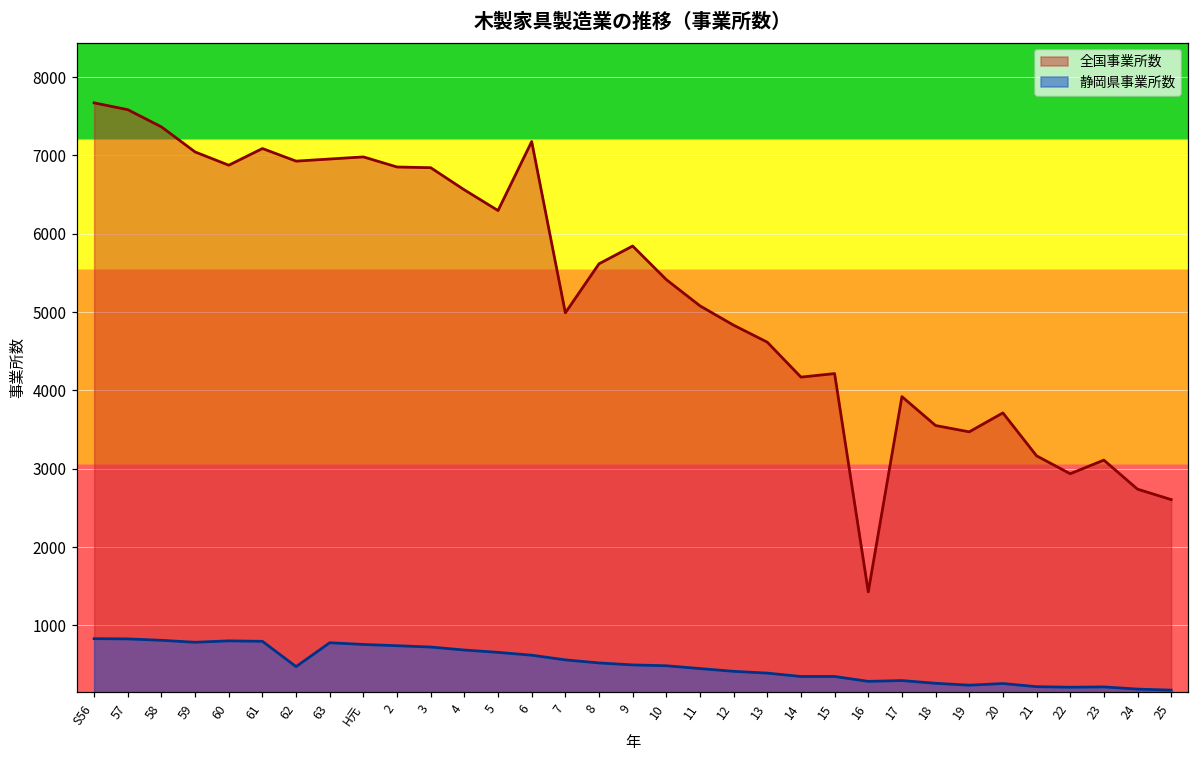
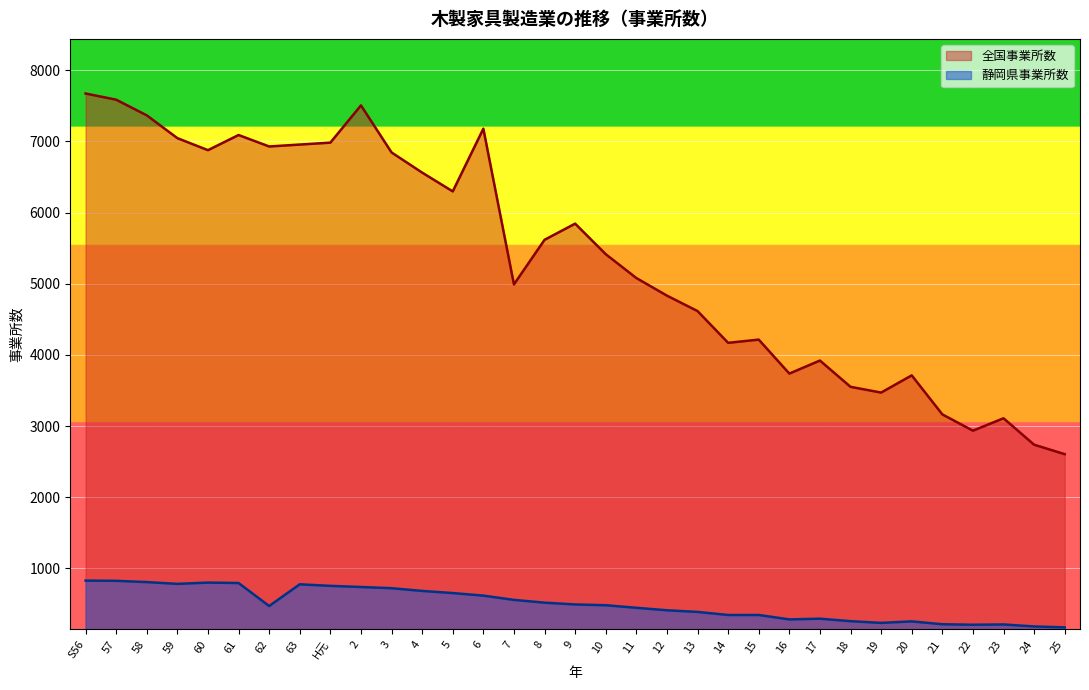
  {
    "全国事業所数": {
      "S56": 7700,
      "57": 7600,
      "58": 7400,
      "59": 7000,
      "60": 6900,
      "61": 7100,
      "62": 6900,
      "63": 7000,
      "H元": 7000,
-     "2": 6900,
+     "2": 7500,
      "3": 6800,
      "4": 6600,
      "5": 6300,
      "6": 7200,
      "7": 5000,
      "8": 5600,
      "9": 5800,
      "10": 5400,
      "11": 5100,
      "12": 4800,
      "13": 4600,
      "14": 4200,
      "15": 4200,
-     "16": 1400,
+     "16": 3700,
      "17": 3900,
      "18": 3600,
      "19": 3500,
      "20": 3700,
      "21": 3200,
      "22": 2900,
      "23": 3100,
      "24": 2700,
      "25": 2600
    },
    "静岡県事業所数": {
      "S56": 800,
      "57": 800,
      "58": 800,
      "59": 800,
      "60": 800,
      "61": 800,
      "62": 500,
      "63": 800,
      "H元": 800,
      "2": 700,
      "3": 700,
      "4": 700,
      "5": 700,
      "6": 600,
      "7": 600,
      "8": 500,
      "9": 500,
      "10": 500,
      "11": 400,
      "12": 400,
      "13": 400,
      "14": 300,
      "15": 300,
      "16": 300,
      "17": 300,
      "18": 300,
      "19": 200,
      "20": 300,
      "21": 200,
      "22": 200,
      "23": 200,
      "24": 200,
      "25": 200
    }
  }
